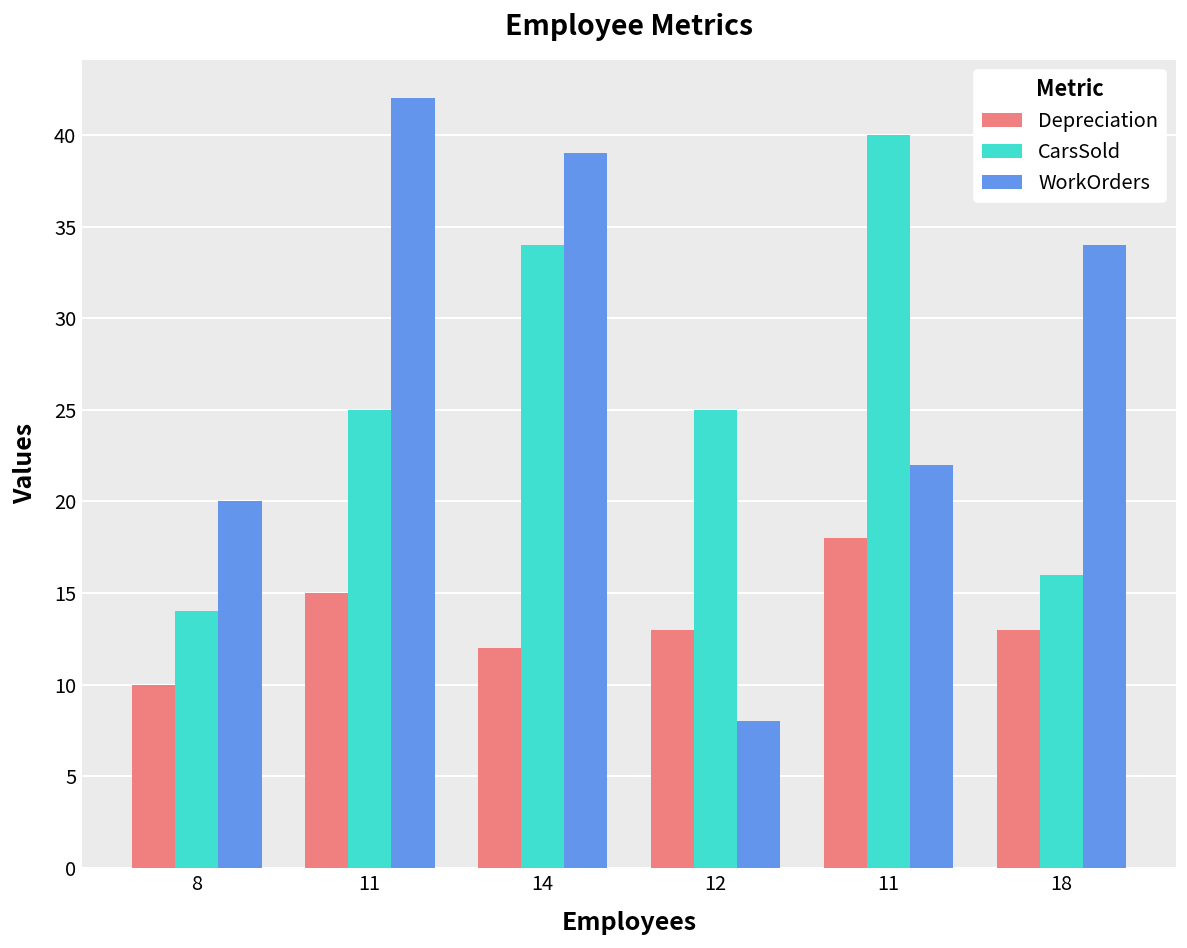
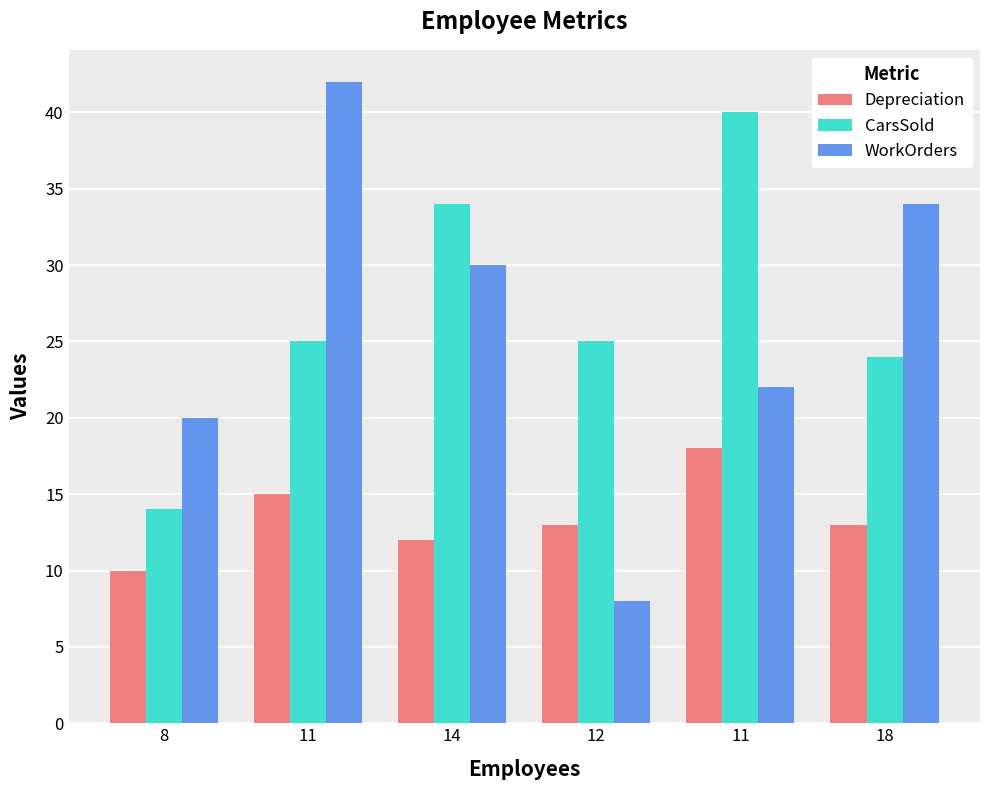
  {
    "Depreciation": {
      "8": 10,
      "14": 12,
      "12": 13,
      "18": 13
    },
    "CarsSold": {
      "8": 14,
      "14": 34,
      "12": 25,
-     "18": 16
+     "18": 24
    },
    "WorkOrders": {
      "8": 20,
-     "14": 39,
+     "14": 30,
      "12": 8,
      "18": 34
    }
  }
